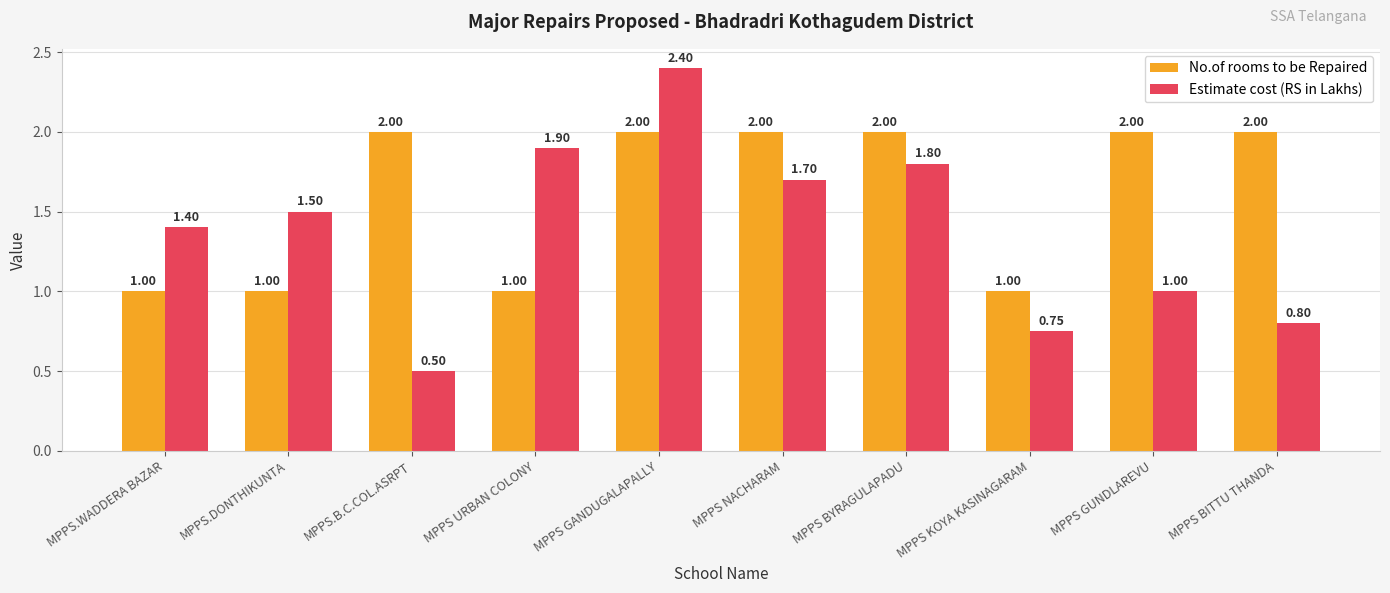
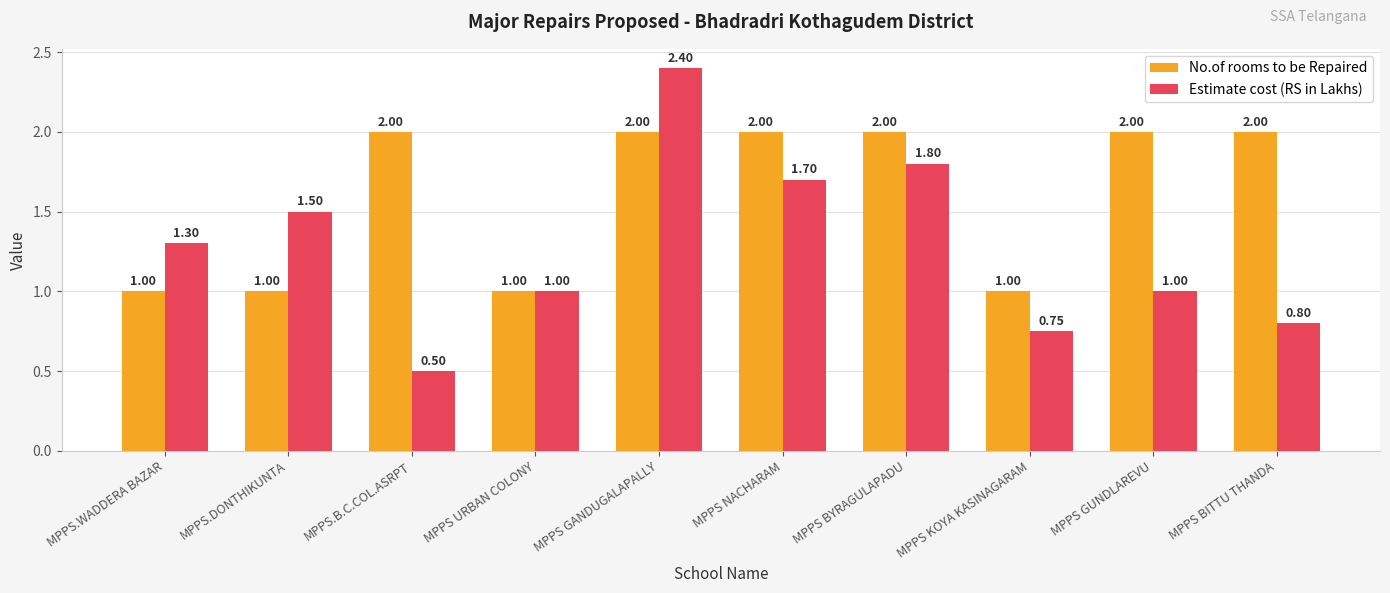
  {
    "No.of rooms to be Repaired": {
      "MPPS.WADDERA BAZAR": 1.00,
      "MPPS.DONTHIKUNTA": 1.00,
      "MPPS.B.C.COL.ASRPT": 2.00,
      "MPPS URBAN COLONY": 1.00,
      "MPPS GANDUGALAPALLY": 2.00,
      "MPPS NACHARAM": 2.00,
      "MPPS BYRAGULAPADU": 2.00,
      "MPPS KOYA KASINAGARAM": 1.00,
      "MPPS GUNDLAREVU": 2.00,
      "MPPS BITTU THANDA": 2.00
    },
    "Estimate cost (RS in Lakhs)": {
-     "MPPS.WADDERA BAZAR": 1.40,
+     "MPPS.WADDERA BAZAR": 1.30,
      "MPPS.DONTHIKUNTA": 1.50,
      "MPPS.B.C.COL.ASRPT": 0.50,
-     "MPPS URBAN COLONY": 1.90,
+     "MPPS URBAN COLONY": 1.00,
      "MPPS GANDUGALAPALLY": 2.40,
      "MPPS NACHARAM": 1.70,
      "MPPS BYRAGULAPADU": 1.80,
      "MPPS KOYA KASINAGARAM": 0.75,
      "MPPS GUNDLAREVU": 1.00,
      "MPPS BITTU THANDA": 0.80
    }
  }
